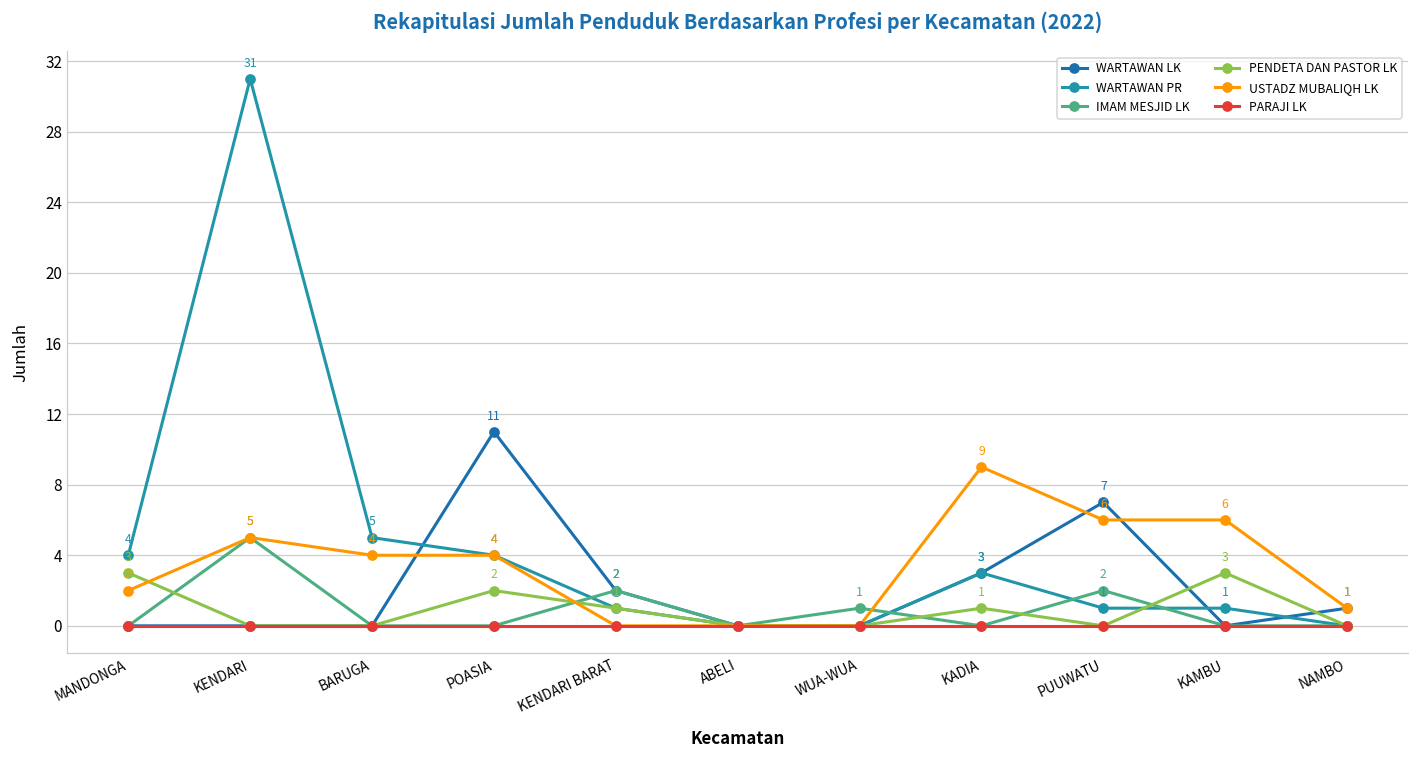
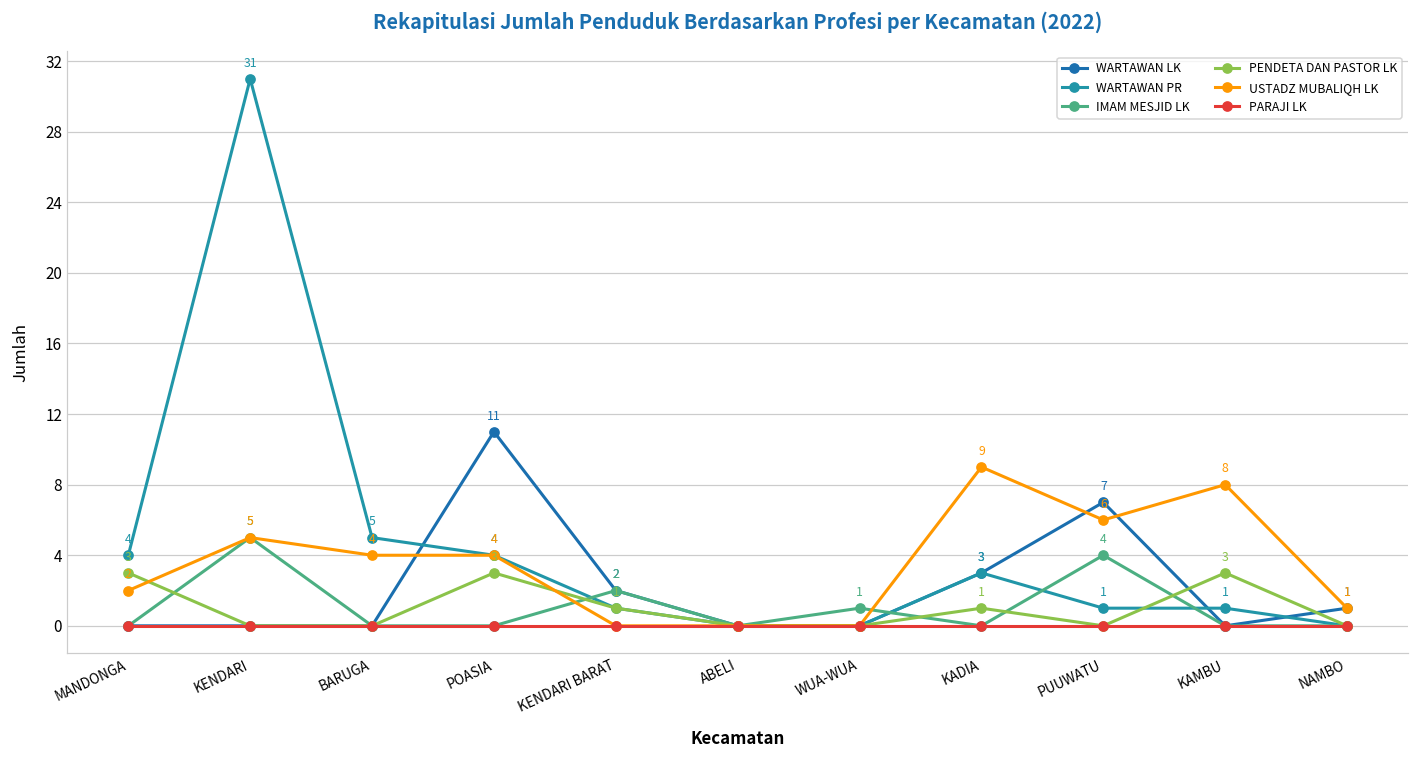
  {
    "IMAM MESJID LK": {
      "WUA-WUA": 1,
-     "PUUWATU": 2
+     "PUUWATU": 4
    },
    "PENDETA DAN PASTOR LK": {
-     "POASIA": 2,
+     "POASIA": 3,
      "KADIA": 1,
      "KAMBU": 3
    },
    "USTADZ MUBALIQH LK": {
      "KADIA": 9,
-     "KAMBU": 6
+     "KAMBU": 8
    }
  }
